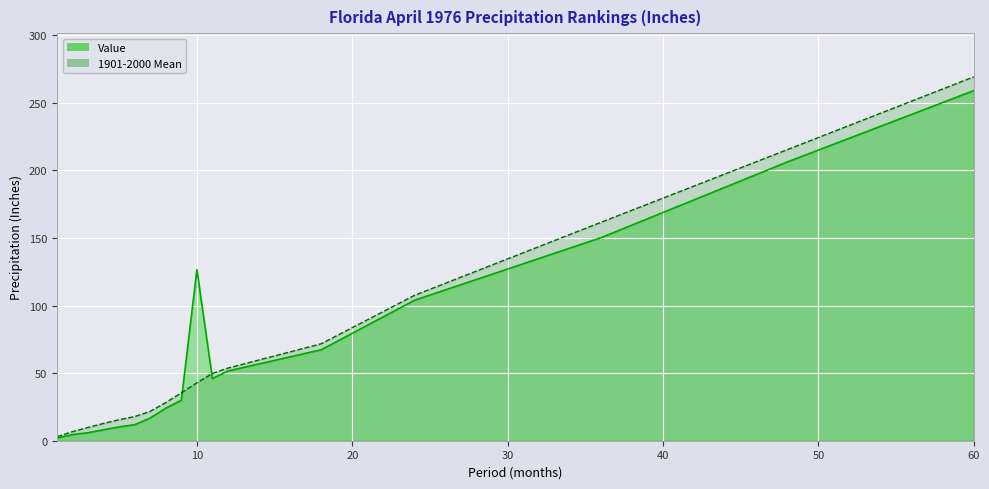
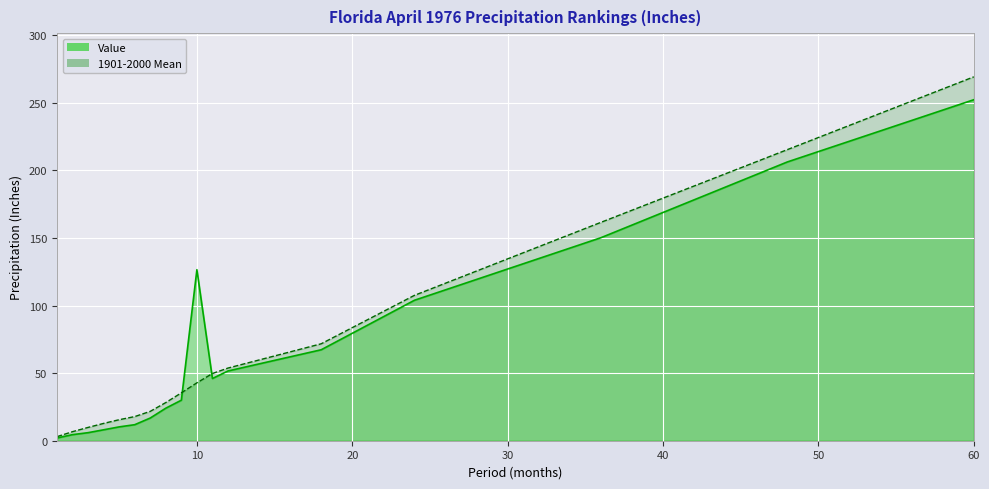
  {
    "Value": {
      "10": 127,
-     "60": 259
+     "60": 252
    },
    "1901-2000 Mean": {
      "10": 43,
      "60": 269
    }
  }
